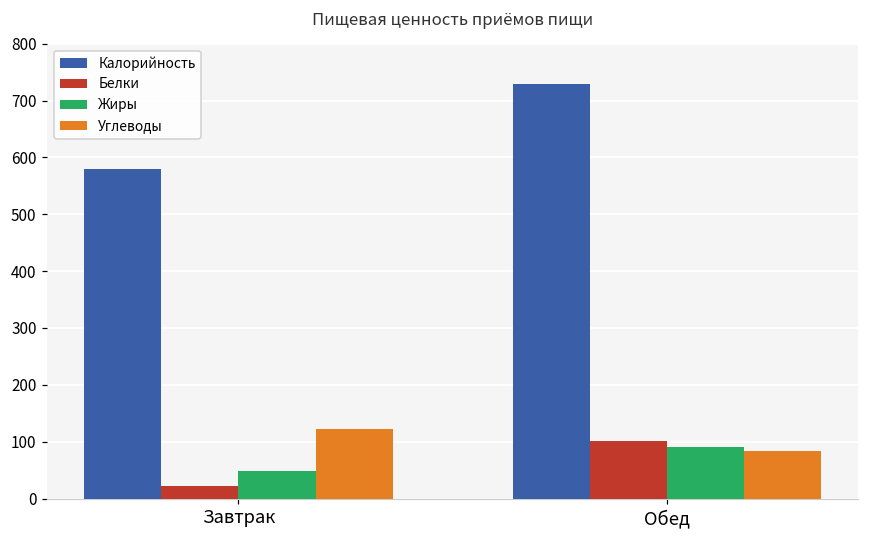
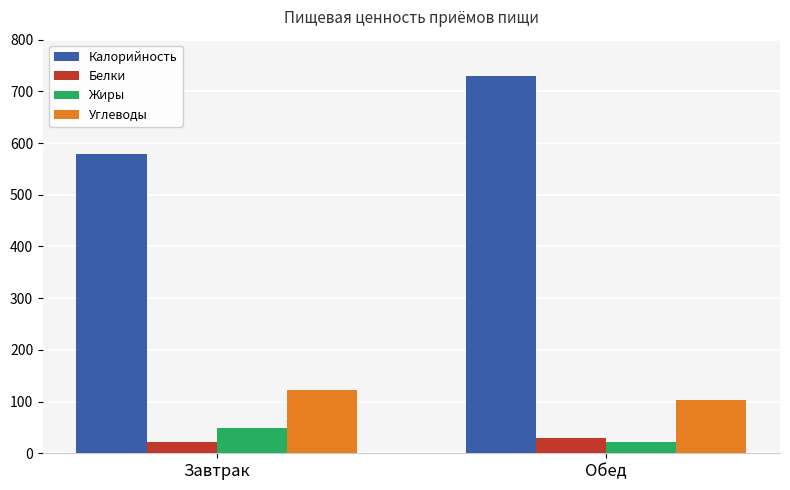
  {
    "Калорийность": {
      "Завтрак": 580,
      "Обед": 730
    },
    "Белки": {
      "Завтрак": 20,
-     "Обед": 100
+     "Обед": 30
    },
    "Жиры": {
      "Завтрак": 50,
-     "Обед": 90
+     "Обед": 20
    },
    "Углеводы": {
      "Завтрак": 120,
-     "Обед": 80
+     "Обед": 100
    }
  }
